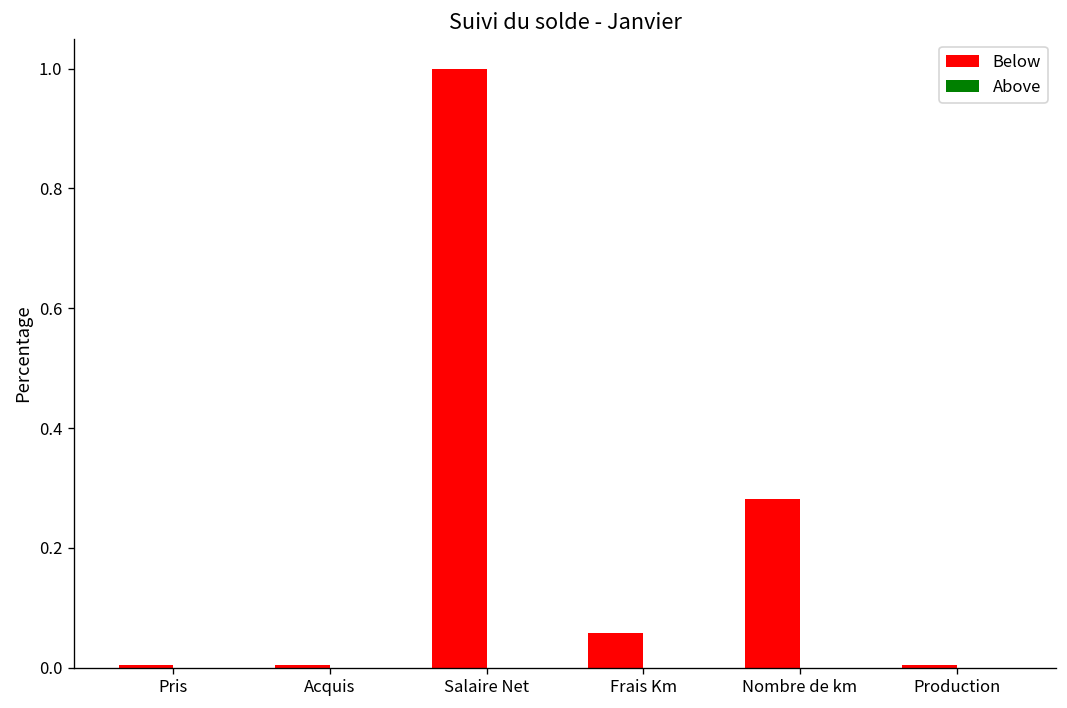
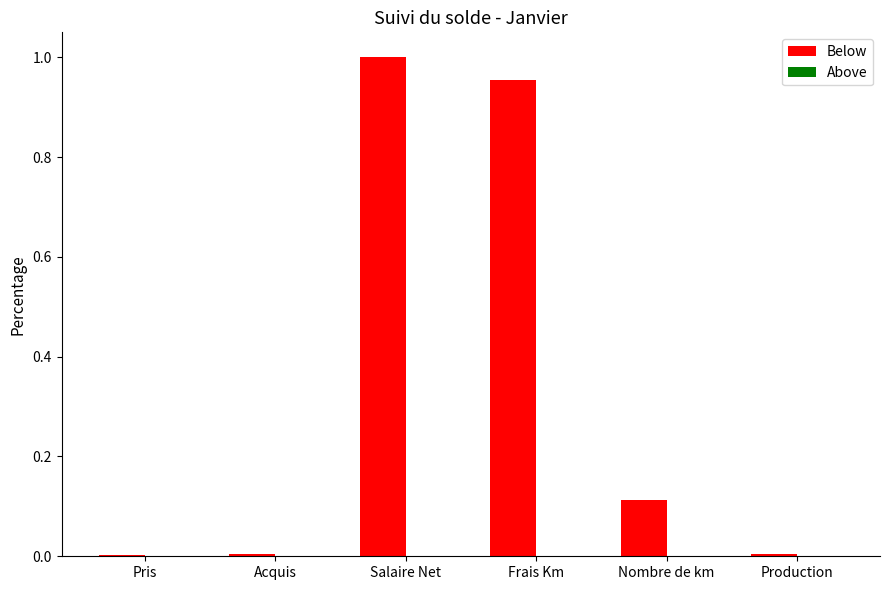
  {
    "Below": {
      "Salaire Net": 1.00,
-     "Frais Km": 0.06,
-     "Nombre de km": 0.28
+     "Frais Km": 0.95,
+     "Nombre de km": 0.11
    },
    "Above": {
      "Pris": 0.00,
      "Acquis": 0.00,
      "Salaire Net": 0.00,
      "Frais Km": 0.00,
      "Nombre de km": 0.00,
      "Production": 0.00
    }
  }
